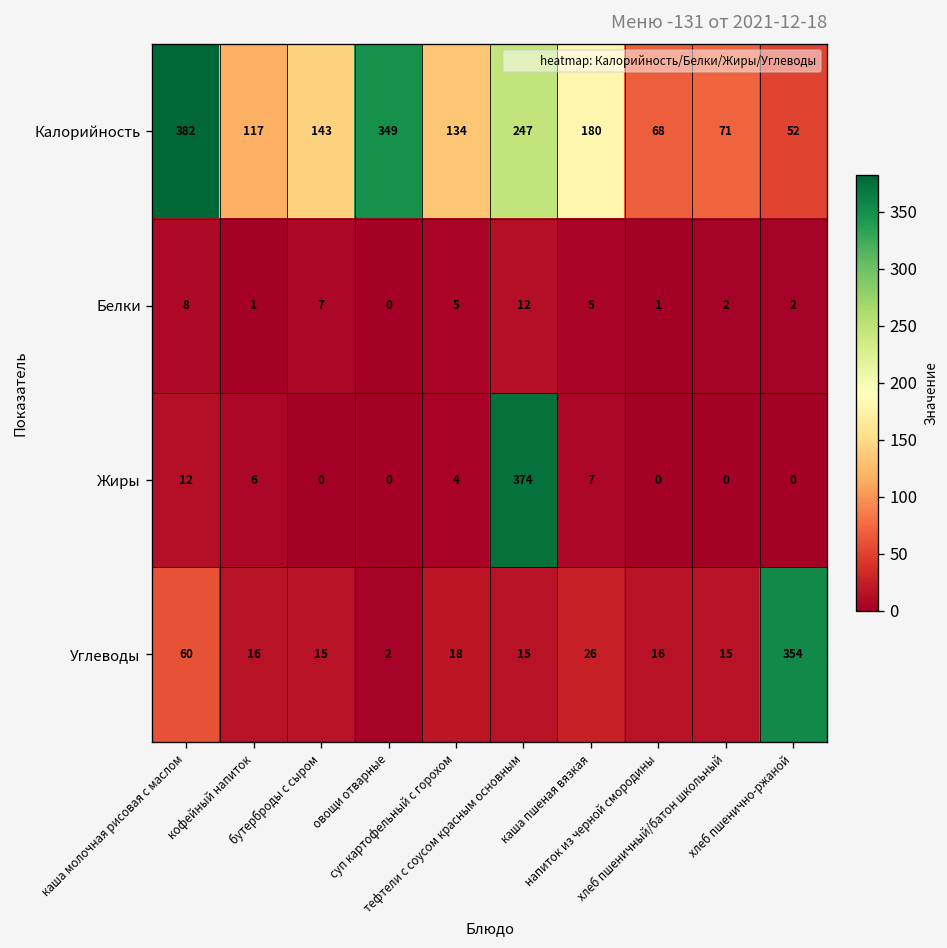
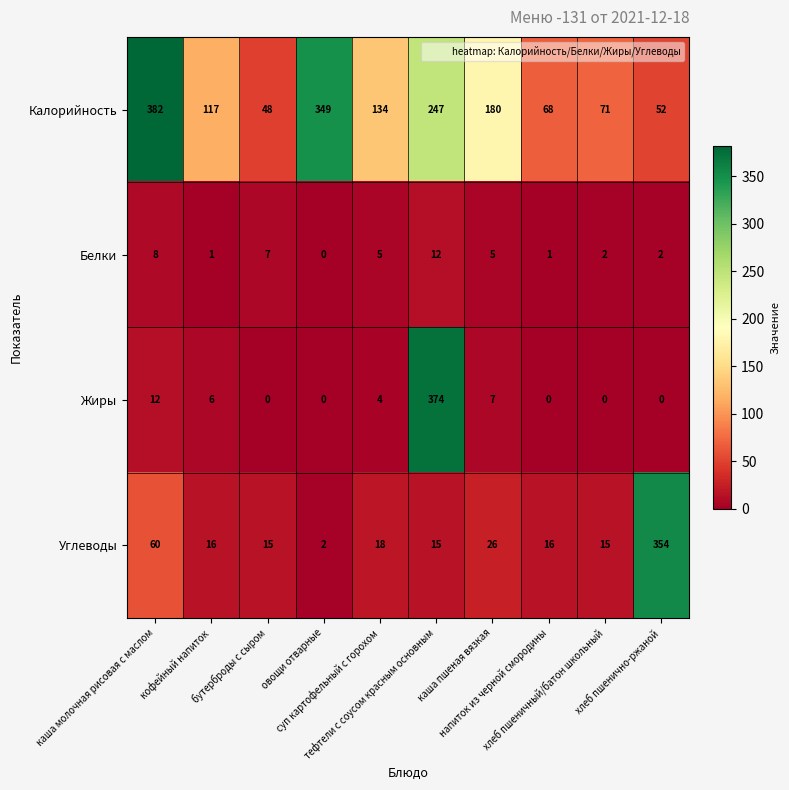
  {
    "Калорийность": {
      "каша молочная рисовая с маслом": 382,
      "кофейный напиток": 117,
-     "бутерброды с сыром": 143,
+     "бутерброды с сыром": 48,
      "овощи отварные": 349,
      "суп картофельный с горохом": 134,
      "тефтели с соусом красным основным": 247,
      "каша пшеная вязкая": 180,
      "напиток из черной смородины": 68,
      "хлеб пшеничный/батон школьный": 71,
      "хлеб пшенично-ржаной": 52
    },
    "Белки": {
      "каша молочная рисовая с маслом": 8,
      "кофейный напиток": 1,
      "бутерброды с сыром": 7,
      "овощи отварные": 0,
      "суп картофельный с горохом": 5,
      "тефтели с соусом красным основным": 12,
      "каша пшеная вязкая": 5,
      "напиток из черной смородины": 1,
      "хлеб пшеничный/батон школьный": 2,
      "хлеб пшенично-ржаной": 2
    },
    "Жиры": {
      "каша молочная рисовая с маслом": 12,
      "кофейный напиток": 6,
      "бутерброды с сыром": 0,
      "овощи отварные": 0,
      "суп картофельный с горохом": 4,
      "тефтели с соусом красным основным": 374,
      "каша пшеная вязкая": 7,
      "напиток из черной смородины": 0,
      "хлеб пшеничный/батон школьный": 0,
      "хлеб пшенично-ржаной": 0
    },
    "Углеводы": {
      "каша молочная рисовая с маслом": 60,
      "кофейный напиток": 16,
      "бутерброды с сыром": 15,
      "овощи отварные": 2,
      "суп картофельный с горохом": 18,
      "тефтели с соусом красным основным": 15,
      "каша пшеная вязкая": 26,
      "напиток из черной смородины": 16,
      "хлеб пшеничный/батон школьный": 15,
      "хлеб пшенично-ржаной": 354
    }
  }
